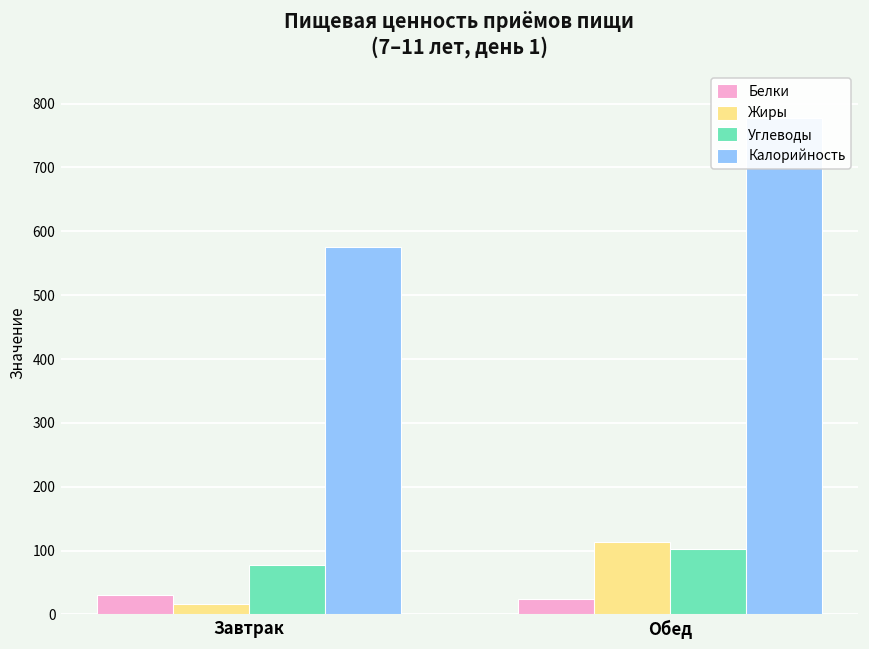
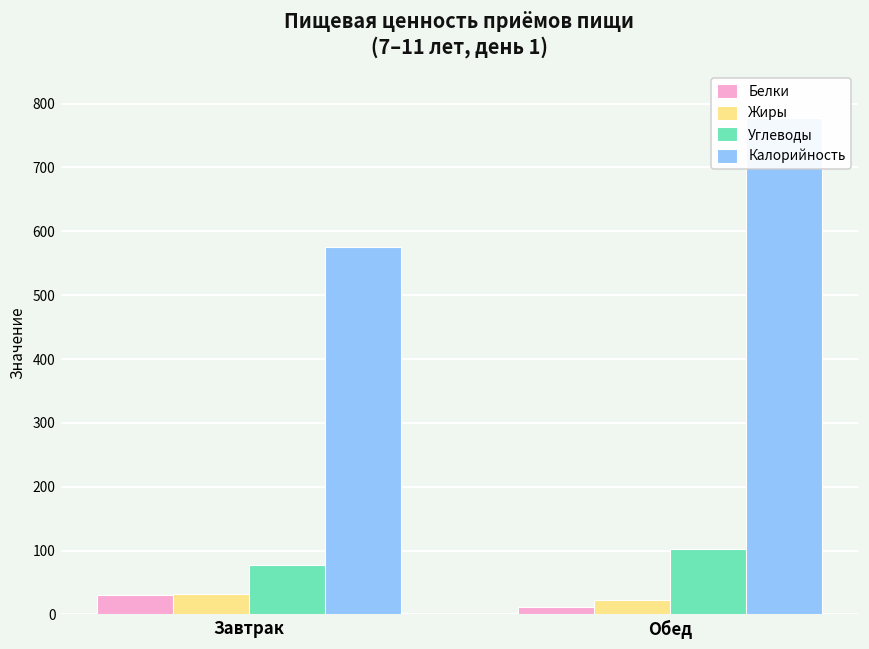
  {
    "Белки": {
      "Завтрак": 30,
-     "Обед": 30
+     "Обед": 10
    },
    "Жиры": {
-     "Завтрак": 20,
-     "Обед": 110
+     "Завтрак": 30,
+     "Обед": 20
    },
    "Углеводы": {
      "Завтрак": 80,
      "Обед": 100
    },
    "Калорийность": {
      "Завтрак": 580
    }
  }
